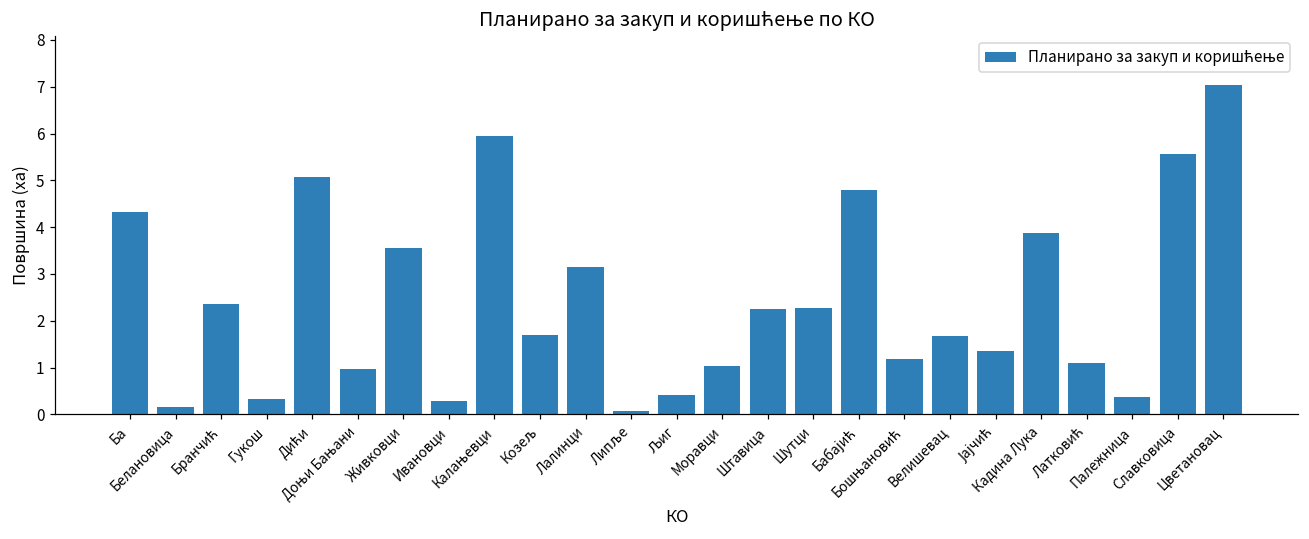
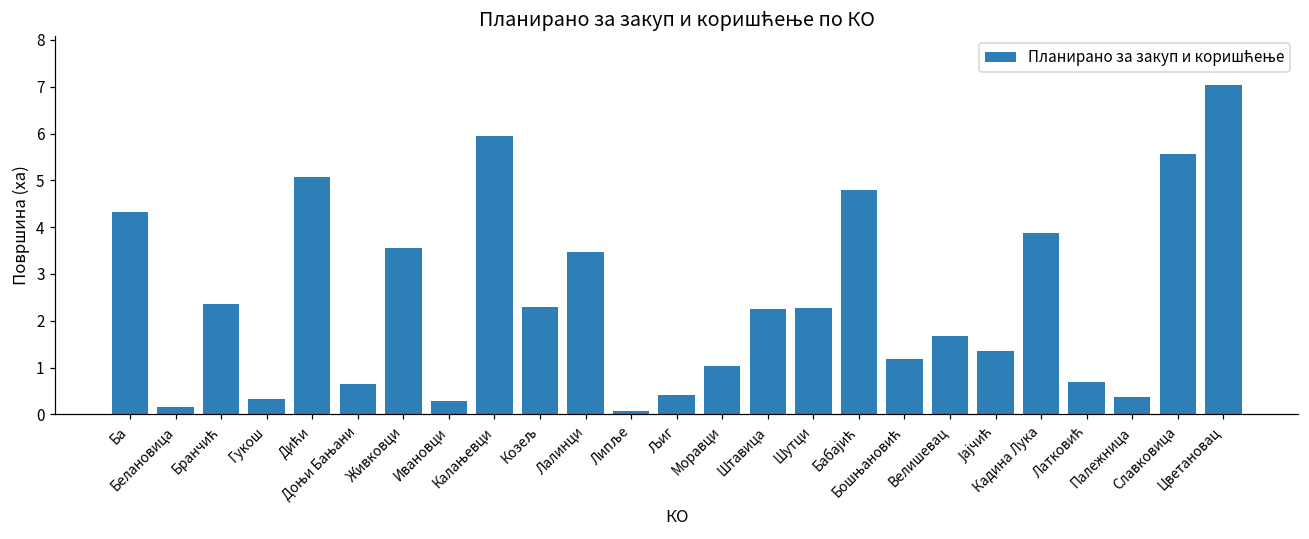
  {
    "Ба": 4.3,
    "Белановица": 0.2,
    "Бранчић": 2.4,
    "Гукош": 0.3,
    "Дићи": 5.1,
-   "Доњи Бањани": 1.0,
+   "Доњи Бањани": 0.7,
    "Живковци": 3.6,
    "Ивановци": 0.3,
    "Калањевци": 5.9,
-   "Козељ": 1.7,
-   "Лалинци": 3.2,
+   "Козељ": 2.3,
+   "Лалинци": 3.5,
    "Липље": 0.1,
    "Љиг": 0.4,
    "Моравци": 1.0,
    "Штавица": 2.3,
    "Шутци": 2.3,
    "Бабајић": 4.8,
    "Бошњановић": 1.2,
    "Велишевац": 1.7,
    "Јајчић": 1.4,
    "Кадина Лука": 3.9,
-   "Латковић": 1.1,
+   "Латковић": 0.7,
    "Палежница": 0.4,
    "Славковица": 5.6,
    "Цветановац": 7.0
  }
